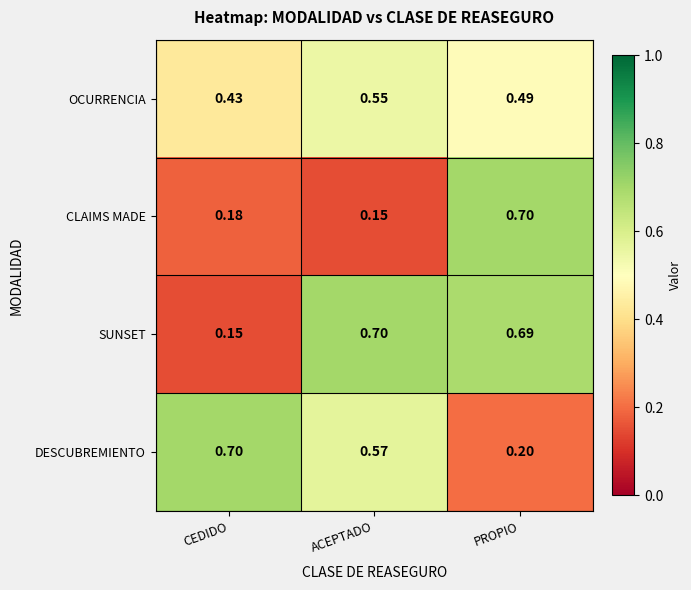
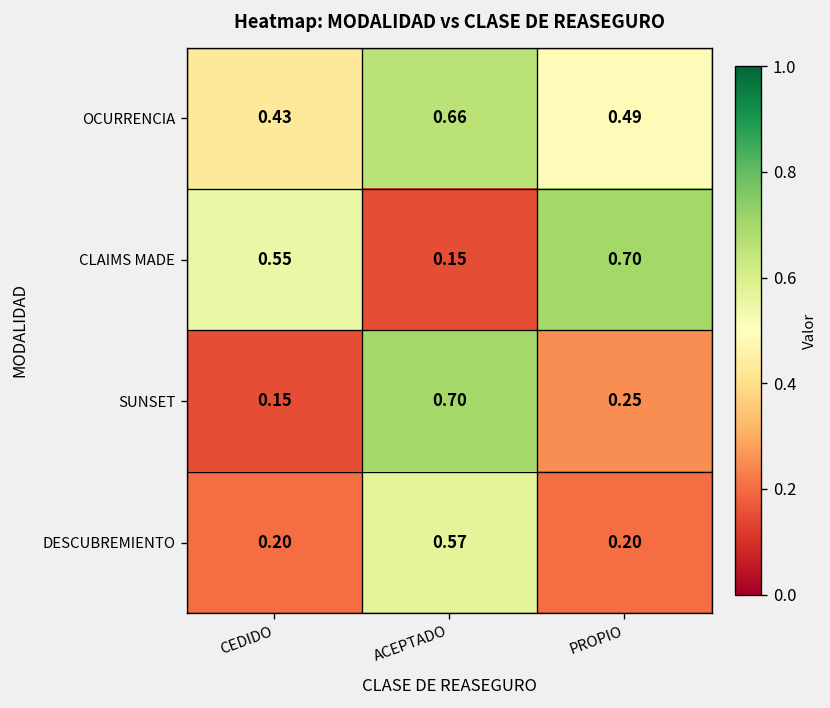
  {
    "OCURRENCIA": {
      "CEDIDO": 0.43,
-     "ACEPTADO": 0.55,
+     "ACEPTADO": 0.66,
      "PROPIO": 0.49
    },
    "CLAIMS MADE": {
-     "CEDIDO": 0.18,
+     "CEDIDO": 0.55,
      "ACEPTADO": 0.15,
      "PROPIO": 0.70
    },
    "SUNSET": {
      "CEDIDO": 0.15,
      "ACEPTADO": 0.70,
-     "PROPIO": 0.69
+     "PROPIO": 0.25
    },
    "DESCUBREMIENTO": {
-     "CEDIDO": 0.70,
+     "CEDIDO": 0.20,
      "ACEPTADO": 0.57,
      "PROPIO": 0.20
    }
  }
